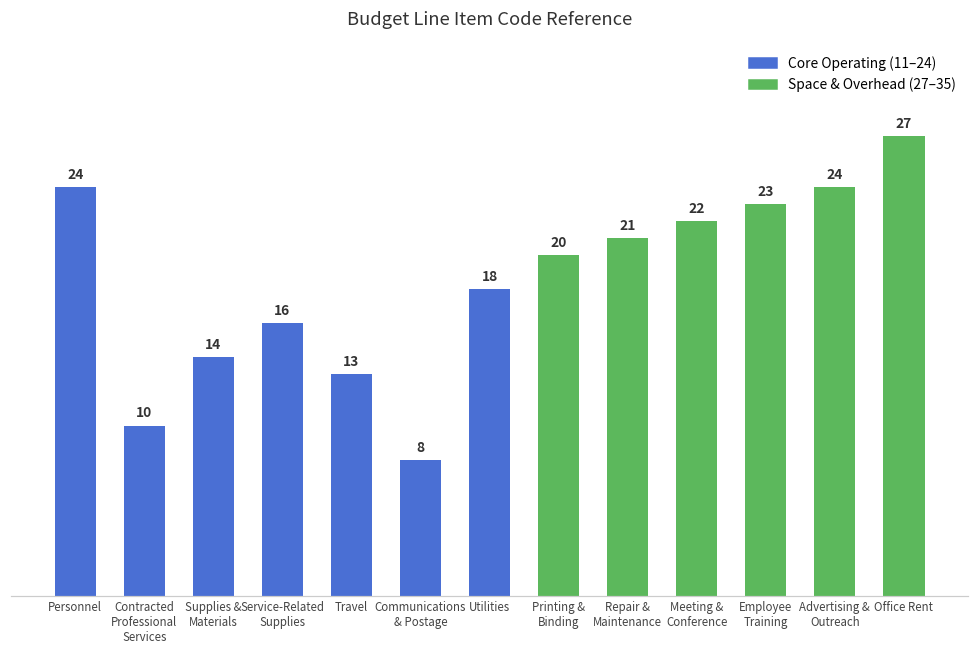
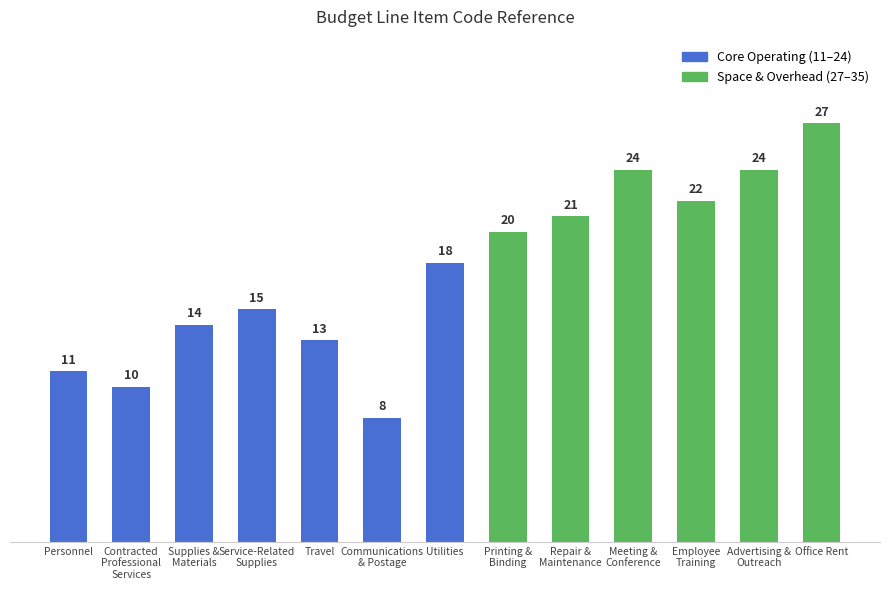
  {
-   "Personnel": 24,
+   "Personnel": 11,
    "Contracted Professional Services": 10,
    "Supplies & Materials": 14,
-   "Service-Related Supplies": 16,
+   "Service-Related Supplies": 15,
    "Travel": 13,
    "Communications & Postage": 8,
    "Utilities": 18,
    "Printing & Binding": 20,
    "Repair & Maintenance": 21,
-   "Meeting & Conference": 22,
-   "Employee Training": 23,
+   "Meeting & Conference": 24,
+   "Employee Training": 22,
    "Advertising & Outreach": 24,
    "Office Rent": 27
  }
